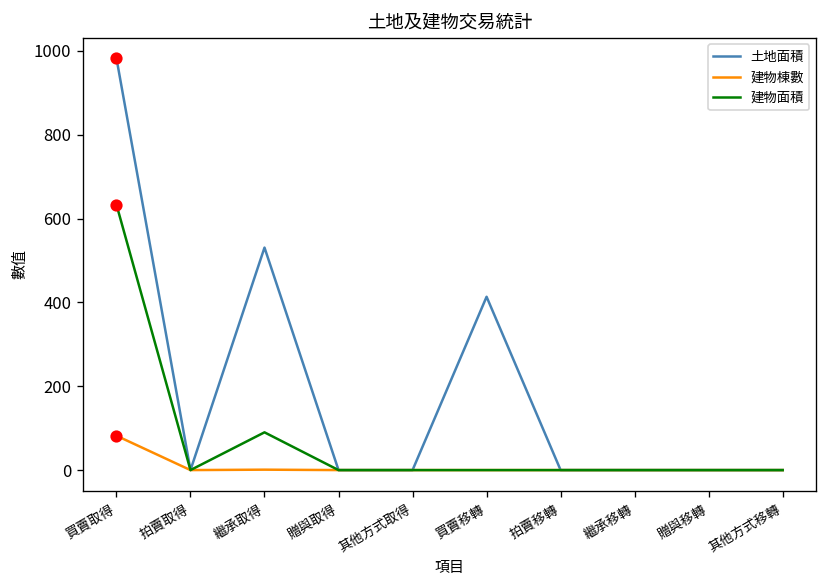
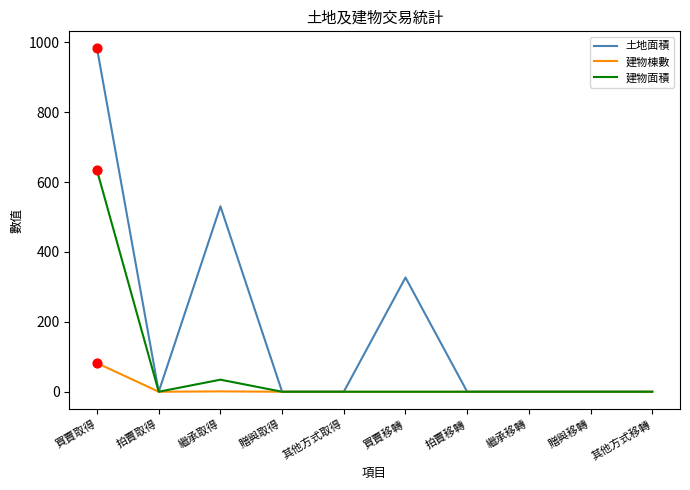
  {
    "土地面積": {
      "繼承取得": 530,
-     "買賣移轉": 410
+     "買賣移轉": 330
    },
    "建物棟數": {
      "繼承取得": 0
    },
    "建物面積": {
-     "繼承取得": 90
+     "繼承取得": 30
    }
  }
